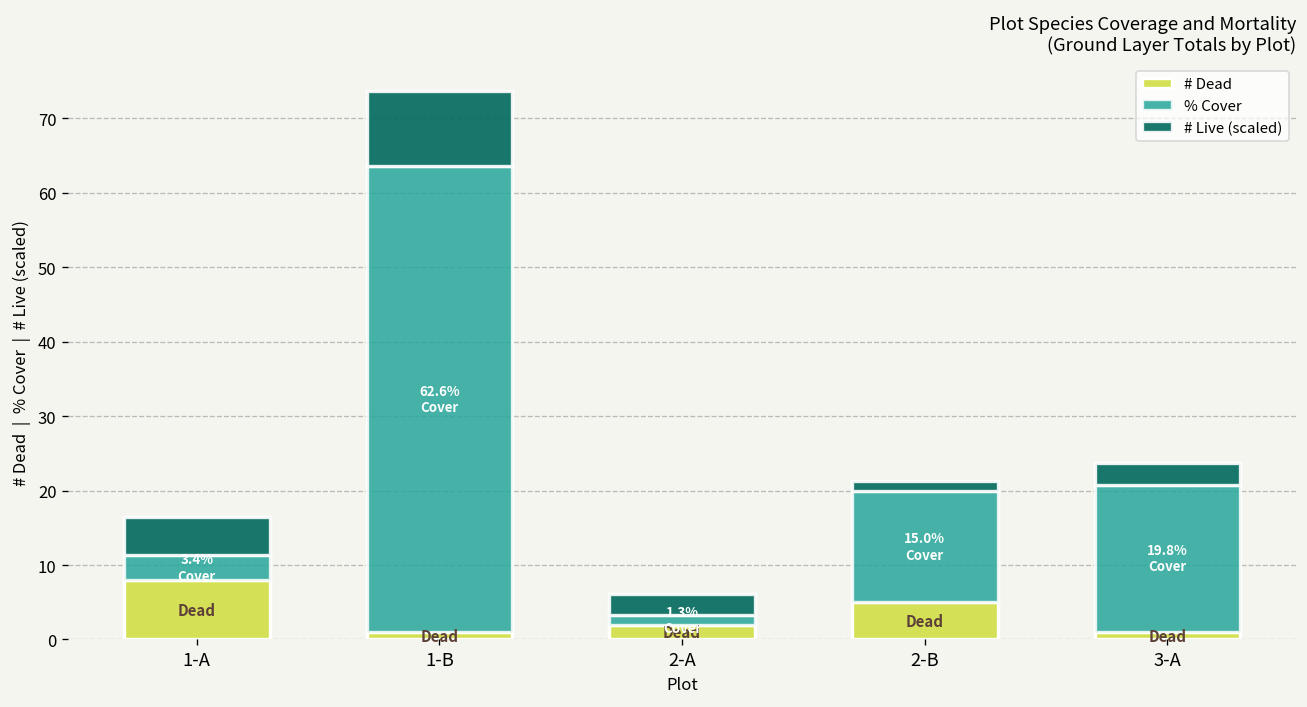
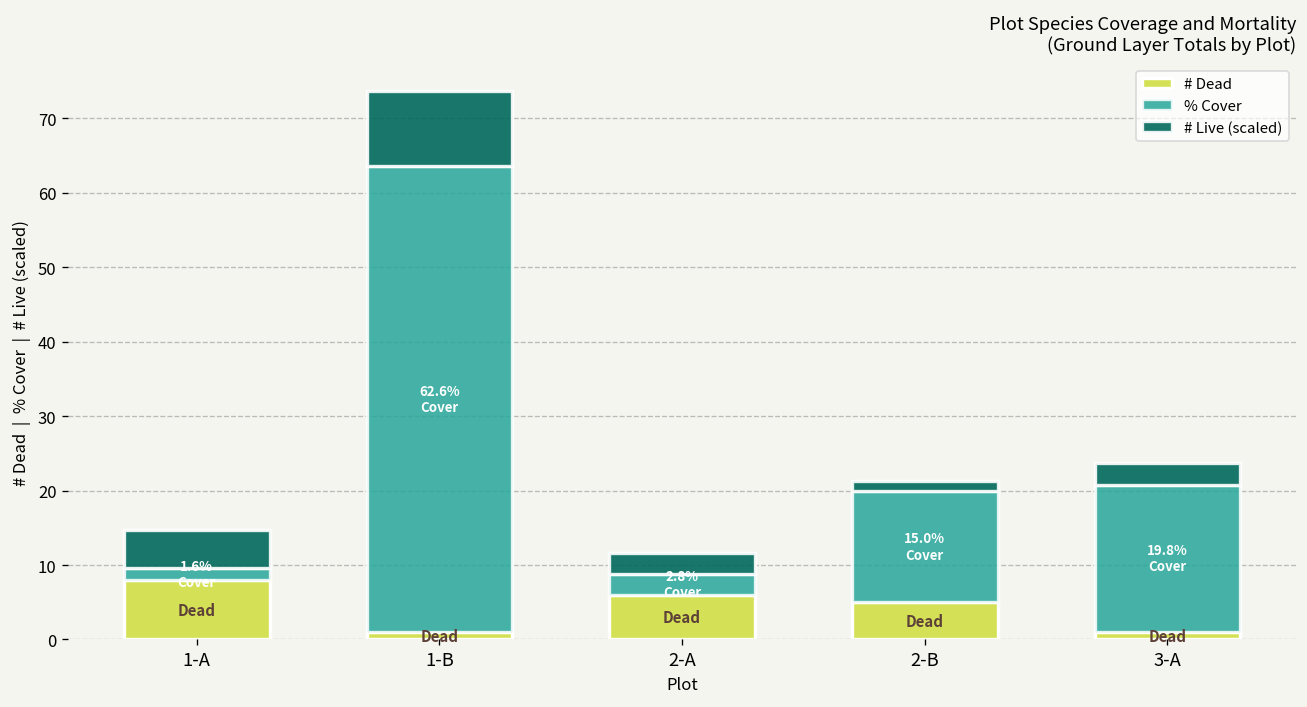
  {
    "# Dead": {
      "1-A": "8",
      "1-B": "1",
-     "2-A": "2",
+     "2-A": "6",
      "2-B": "5",
      "3-A": "1"
    },
    "% Cover": {
-     "1-A": "3.4%",
+     "1-A": "1.6%",
      "1-B": "62.6%",
-     "2-A": "1.3%",
+     "2-A": "2.8%",
      "2-B": "15.0%",
      "3-A": "19.8%"
    },
    "# Live (scaled)": {
      "1-A": "5",
      "1-B": "10",
      "2-B": "1",
      "3-A": "3"
    }
  }
